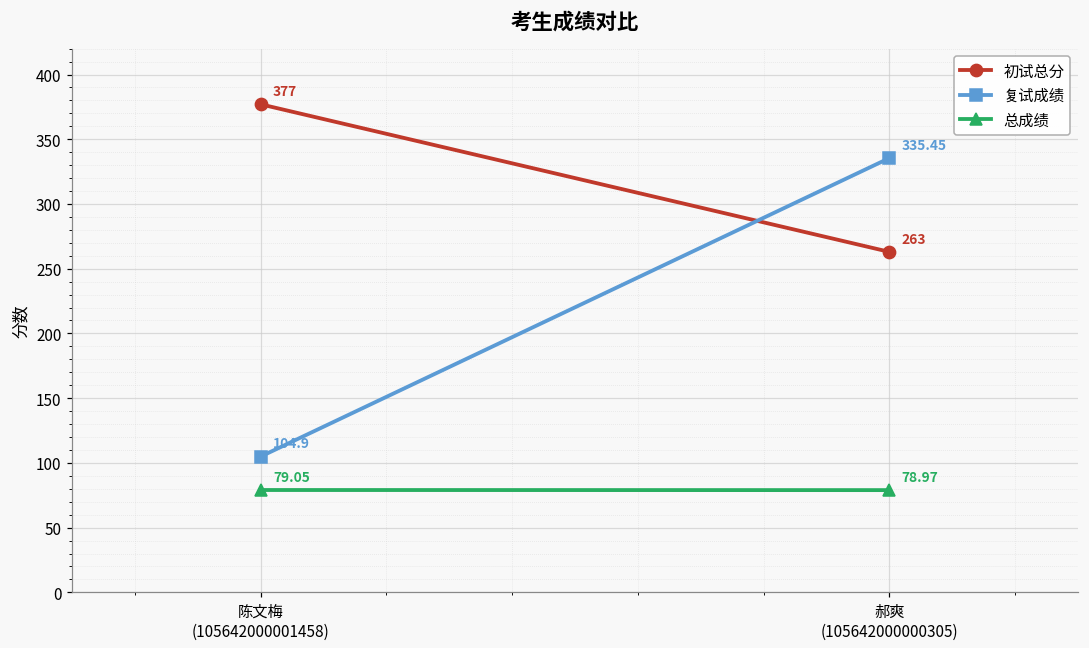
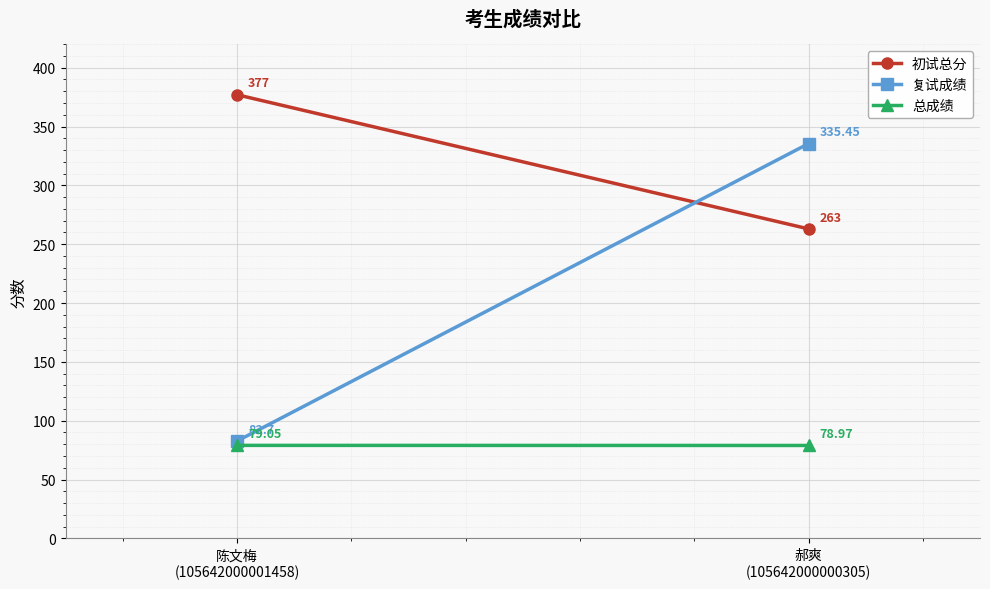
  {
    "初试总分": {
      "陈文梅 (105642000001458)": 377,
      "郝爽 (105642000000305)": 263
    },
    "复试成绩": {
-     "陈文梅 (105642000001458)": 104.9,
+     "陈文梅 (105642000001458)": 82.7,
      "郝爽 (105642000000305)": 335.45
    },
    "总成绩": {
      "郝爽 (105642000000305)": 78.97
    }
  }
